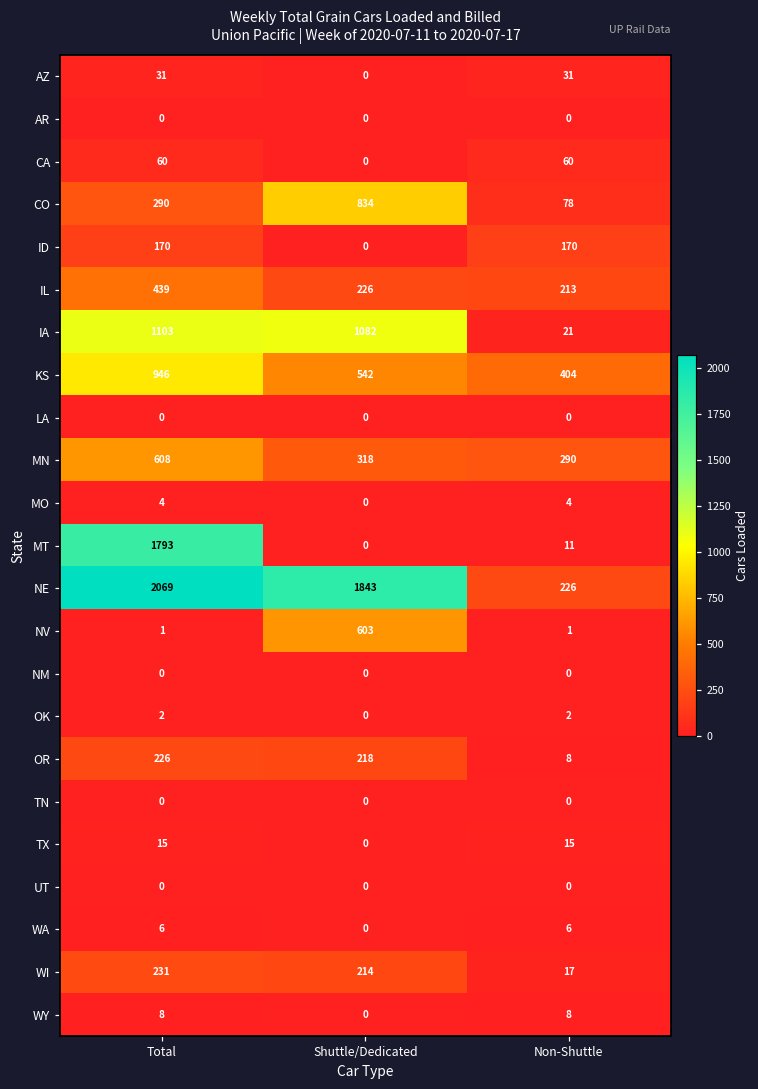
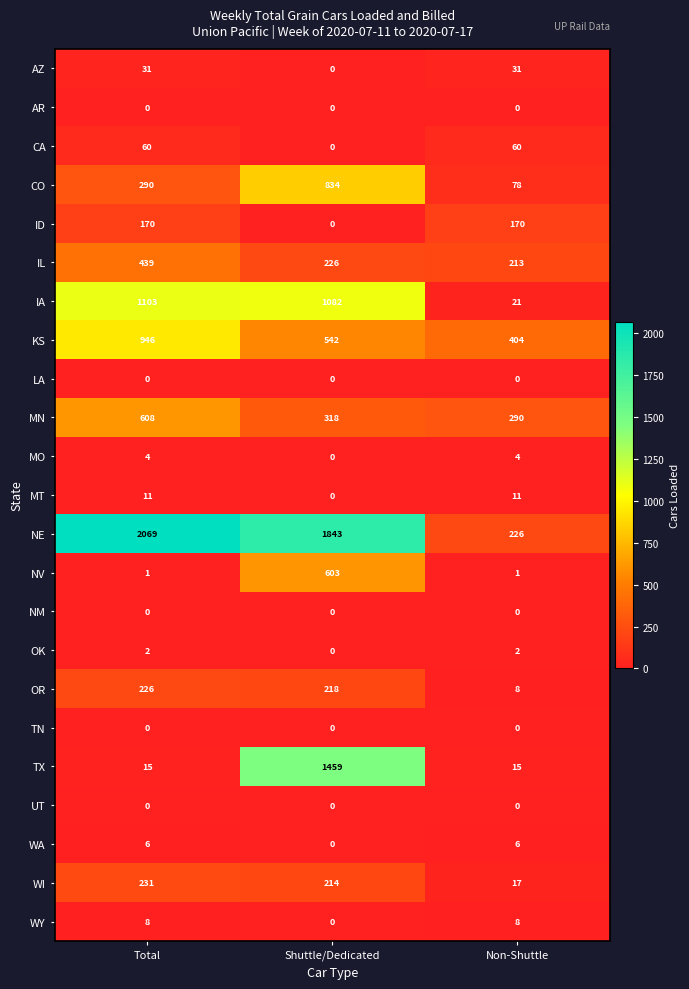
  {
    "AZ": {
      "Total": 31,
      "Shuttle/Dedicated": 0,
      "Non-Shuttle": 31
    },
    "AR": {
      "Total": 0,
      "Shuttle/Dedicated": 0,
      "Non-Shuttle": 0
    },
    "CA": {
      "Total": 60,
      "Shuttle/Dedicated": 0,
      "Non-Shuttle": 60
    },
    "CO": {
      "Total": 290,
      "Shuttle/Dedicated": 834,
      "Non-Shuttle": 78
    },
    "ID": {
      "Total": 170,
      "Shuttle/Dedicated": 0,
      "Non-Shuttle": 170
    },
    "IL": {
      "Total": 439,
      "Shuttle/Dedicated": 226,
      "Non-Shuttle": 213
    },
    "IA": {
      "Total": 1103,
      "Shuttle/Dedicated": 1082,
      "Non-Shuttle": 21
    },
    "KS": {
      "Total": 946,
      "Shuttle/Dedicated": 542,
      "Non-Shuttle": 404
    },
    "LA": {
      "Total": 0,
      "Shuttle/Dedicated": 0,
      "Non-Shuttle": 0
    },
    "MN": {
      "Total": 608,
      "Shuttle/Dedicated": 318,
      "Non-Shuttle": 290
    },
    "MO": {
      "Total": 4,
      "Shuttle/Dedicated": 0,
      "Non-Shuttle": 4
    },
    "MT": {
-     "Total": 1793,
+     "Total": 11,
      "Shuttle/Dedicated": 0,
      "Non-Shuttle": 11
    },
    "NE": {
      "Total": 2069,
      "Shuttle/Dedicated": 1843,
      "Non-Shuttle": 226
    },
    "NV": {
      "Total": 1,
      "Shuttle/Dedicated": 603,
      "Non-Shuttle": 1
    },
    "NM": {
      "Total": 0,
      "Shuttle/Dedicated": 0,
      "Non-Shuttle": 0
    },
    "OK": {
      "Total": 2,
      "Shuttle/Dedicated": 0,
      "Non-Shuttle": 2
    },
    "OR": {
      "Total": 226,
      "Shuttle/Dedicated": 218,
      "Non-Shuttle": 8
    },
    "TN": {
      "Total": 0,
      "Shuttle/Dedicated": 0,
      "Non-Shuttle": 0
    },
    "TX": {
      "Total": 15,
-     "Shuttle/Dedicated": 0,
+     "Shuttle/Dedicated": 1459,
      "Non-Shuttle": 15
    },
    "UT": {
      "Total": 0,
      "Shuttle/Dedicated": 0,
      "Non-Shuttle": 0
    },
    "WA": {
      "Total": 6,
      "Shuttle/Dedicated": 0,
      "Non-Shuttle": 6
    },
    "WI": {
      "Total": 231,
      "Shuttle/Dedicated": 214,
      "Non-Shuttle": 17
    },
    "WY": {
      "Total": 8,
      "Shuttle/Dedicated": 0,
      "Non-Shuttle": 8
    }
  }
